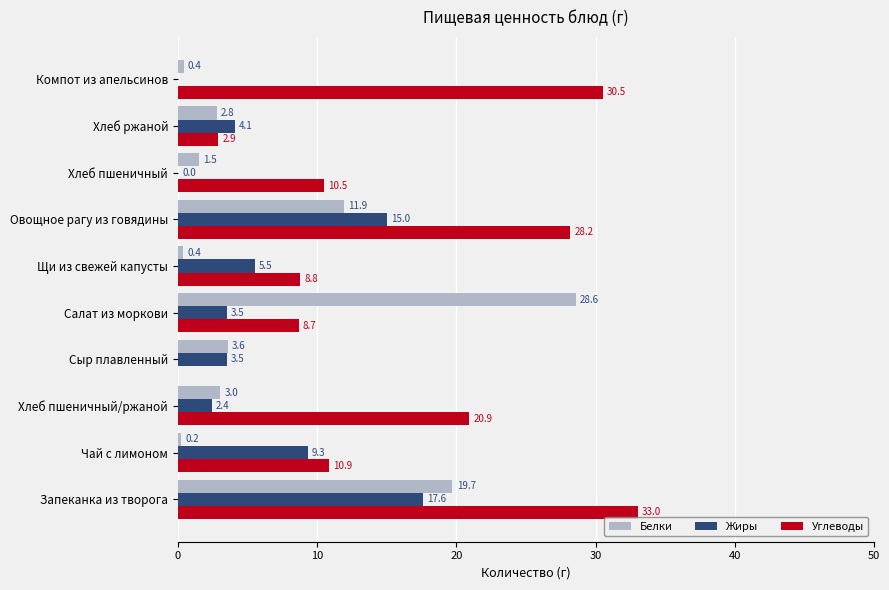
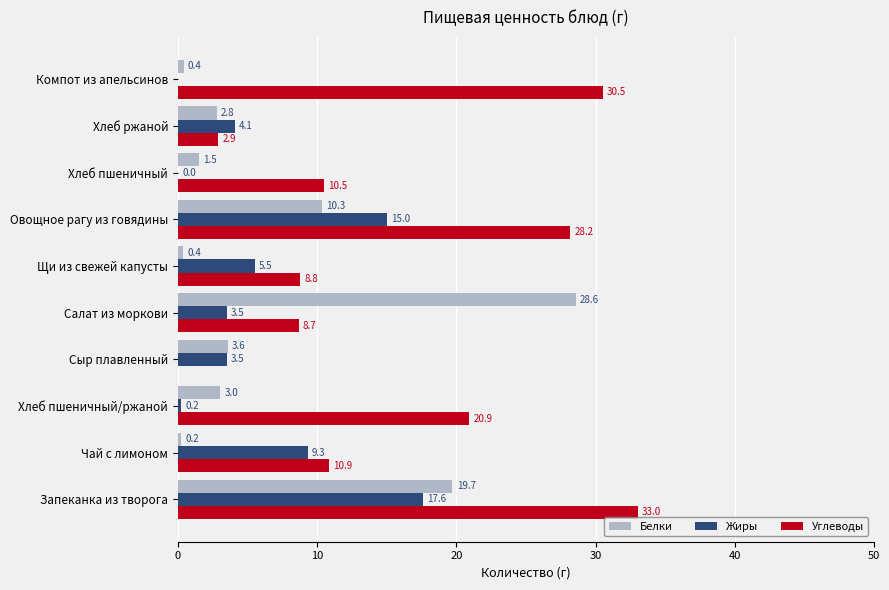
  {
    "Белки": {
      "Компот из апельсинов": 0.4,
      "Хлеб ржаной": 2.8,
      "Хлеб пшеничный": 1.5,
-     "Овощное рагу из говядины": 11.9,
+     "Овощное рагу из говядины": 10.3,
      "Щи из свежей капусты": 0.4,
      "Салат из моркови": 28.6,
      "Сыр плавленный": 3.6,
      "Хлеб пшеничный/ржаной": 3.0,
      "Чай с лимоном": 0.2,
      "Запеканка из творога": 19.7
    },
    "Жиры": {
      "Хлеб ржаной": 4.1,
      "Хлеб пшеничный": 0.0,
      "Овощное рагу из говядины": 15.0,
      "Щи из свежей капусты": 5.5,
      "Салат из моркови": 3.5,
      "Сыр плавленный": 3.5,
-     "Хлеб пшеничный/ржаной": 2.4,
+     "Хлеб пшеничный/ржаной": 0.2,
      "Чай с лимоном": 9.3,
      "Запеканка из творога": 17.6
    },
    "Углеводы": {
      "Компот из апельсинов": 30.5,
      "Хлеб ржаной": 2.9,
      "Хлеб пшеничный": 10.5,
      "Овощное рагу из говядины": 28.2,
      "Щи из свежей капусты": 8.8,
      "Салат из моркови": 8.7,
      "Хлеб пшеничный/ржаной": 20.9,
      "Чай с лимоном": 10.9,
      "Запеканка из творога": 33.0
    }
  }
